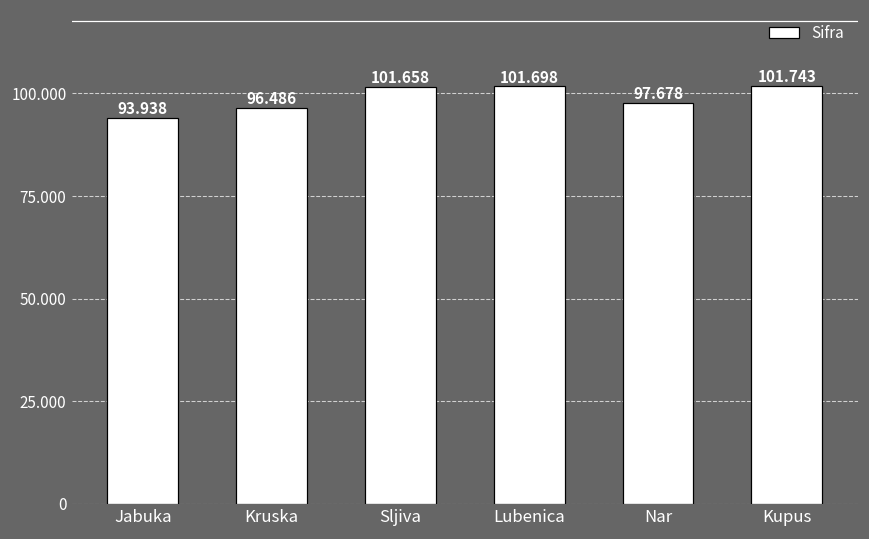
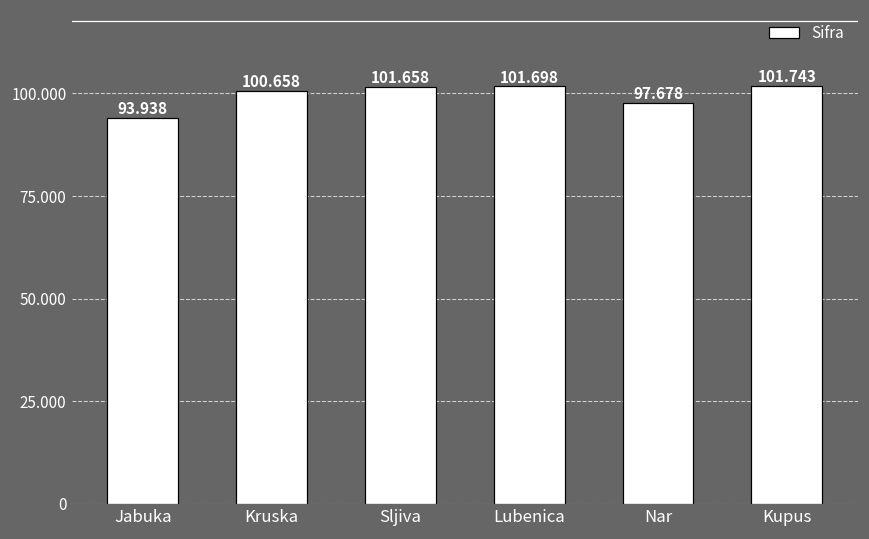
  {
-   "Kruska": 96.486
+   "Kruska": 100.658
  }
